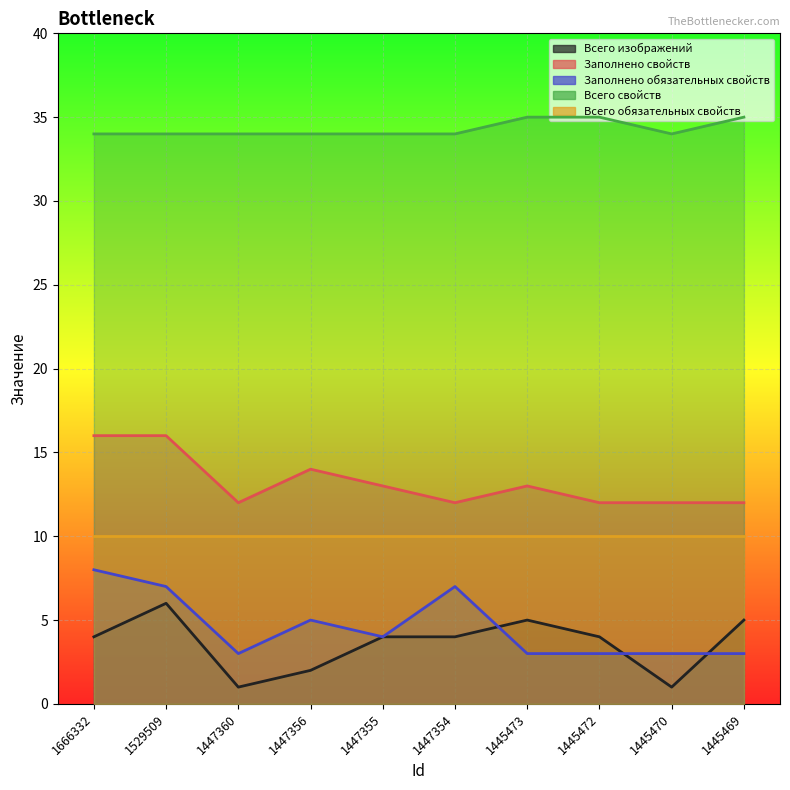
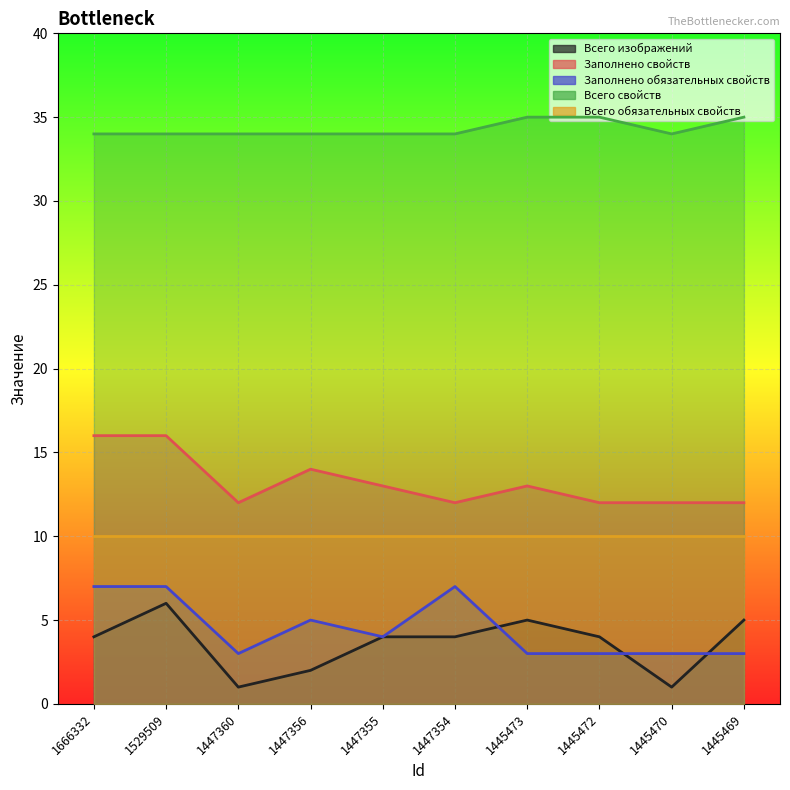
  {
    "Всего изображений": {
      "1666332": 4,
      "1529509": 6,
      "1447360": 1,
      "1447356": 2,
      "1447354": 4,
      "1445473": 5,
      "1445472": 4,
      "1445470": 1,
      "1445469": 5
    },
    "Заполнено обязательных свойств": {
-     "1666332": 8,
+     "1666332": 7,
      "1529509": 7,
      "1447360": 3,
      "1447356": 5,
      "1447354": 7,
      "1445473": 3,
      "1445472": 3,
      "1445470": 3,
      "1445469": 3
    },
    "Всего свойств": {
      "1666332": 34,
      "1529509": 34,
      "1447360": 34,
      "1447356": 34,
      "1447355": 34,
      "1447354": 34,
      "1445473": 35,
      "1445470": 34
    }
  }
